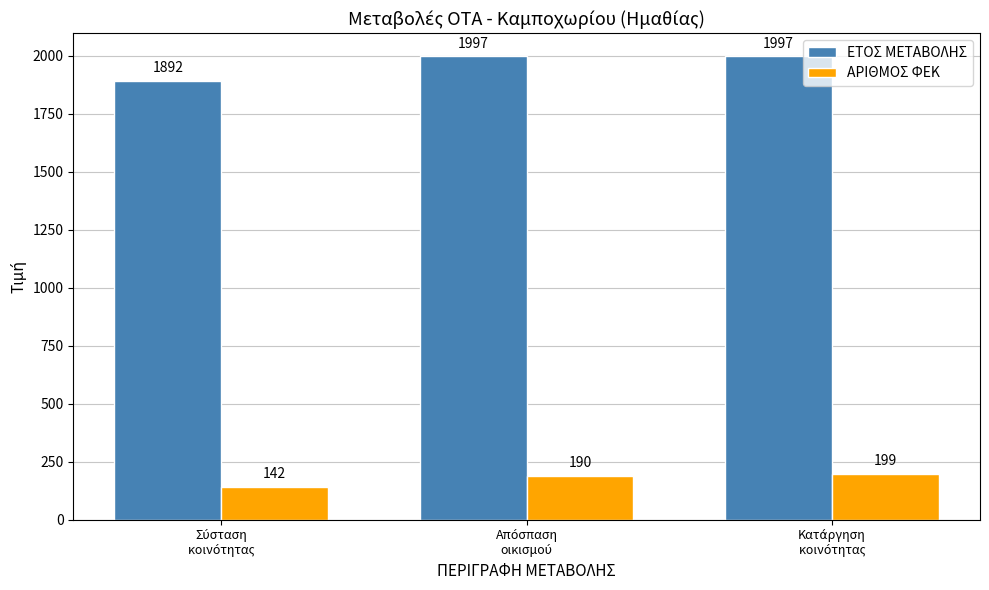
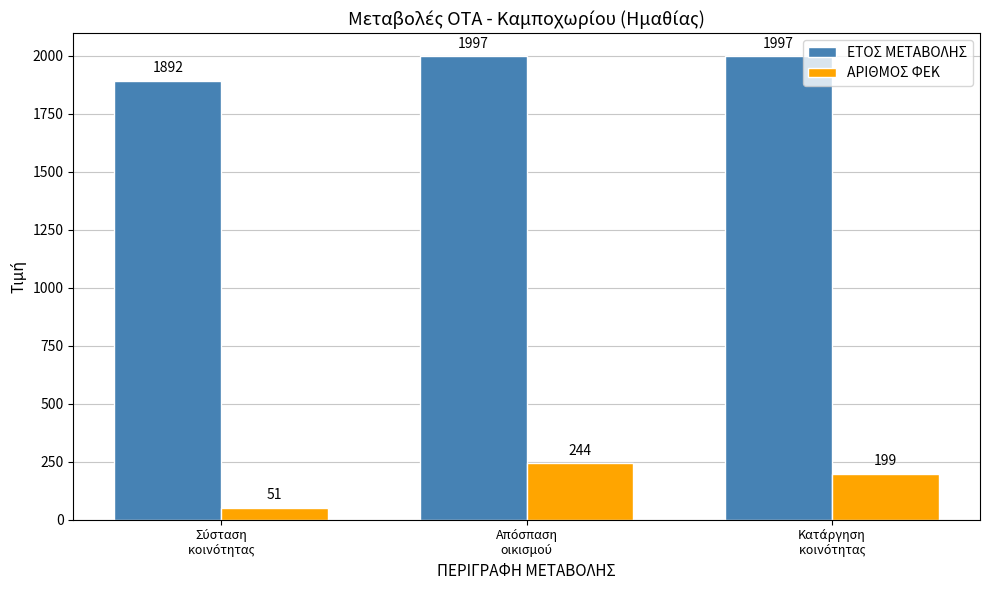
  {
    "ΕΤΟΣ ΜΕΤΑΒΟΛΗΣ": {
      "Σύσταση κοινότητας": 1892,
      "Απόσπαση οικισμού": 1997,
      "Κατάργηση κοινότητας": 1997
    },
    "ΑΡΙΘΜΟΣ ΦΕΚ": {
-     "Σύσταση κοινότητας": 142,
-     "Απόσπαση οικισμού": 190,
+     "Σύσταση κοινότητας": 51,
+     "Απόσπαση οικισμού": 244,
      "Κατάργηση κοινότητας": 199
    }
  }
